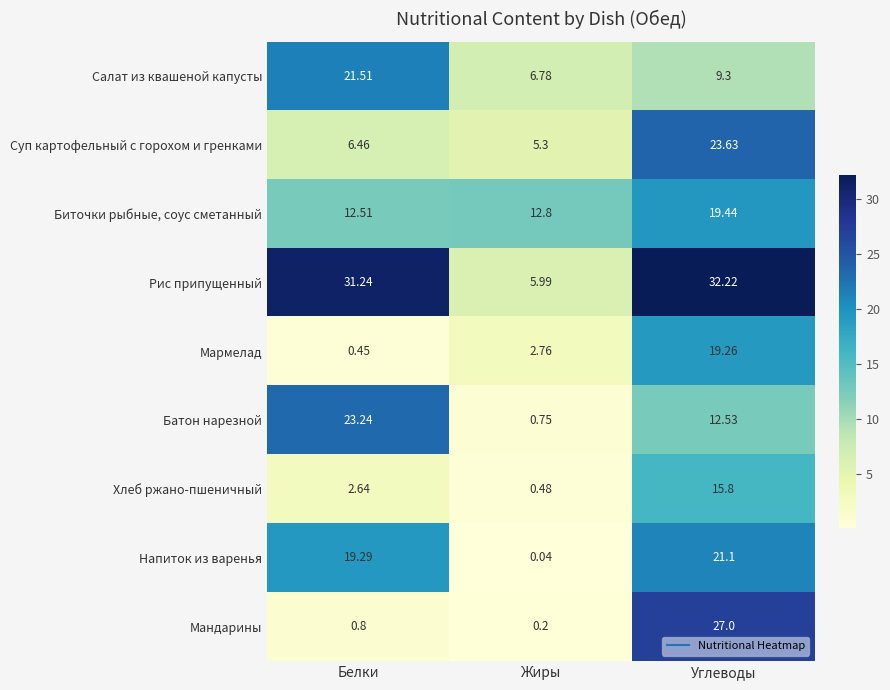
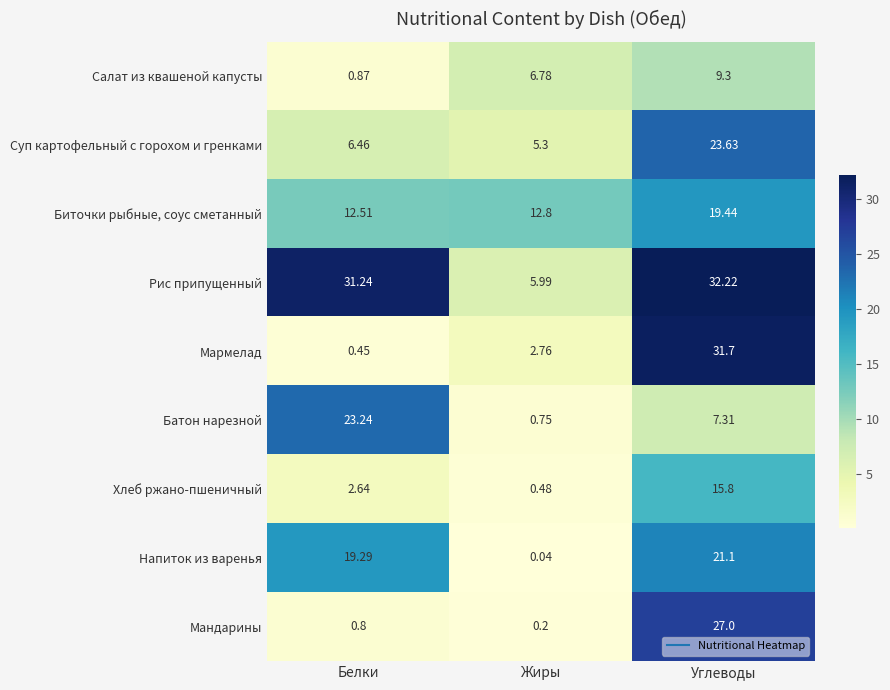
  {
    "Салат из квашеной капусты": {
-     "Белки": 21.51,
+     "Белки": 0.87,
      "Жиры": 6.78,
      "Углеводы": 9.3
    },
    "Суп картофельный с горохом и гренками": {
      "Белки": 6.46,
      "Жиры": 5.3,
      "Углеводы": 23.63
    },
    "Биточки рыбные, соус сметанный": {
      "Белки": 12.51,
      "Жиры": 12.8,
      "Углеводы": 19.44
    },
    "Рис припущенный": {
      "Белки": 31.24,
      "Жиры": 5.99,
      "Углеводы": 32.22
    },
    "Мармелад": {
      "Белки": 0.45,
      "Жиры": 2.76,
-     "Углеводы": 19.26
+     "Углеводы": 31.7
    },
    "Батон нарезной": {
      "Белки": 23.24,
      "Жиры": 0.75,
-     "Углеводы": 12.53
+     "Углеводы": 7.31
    },
    "Хлеб ржано-пшеничный": {
      "Белки": 2.64,
      "Жиры": 0.48,
      "Углеводы": 15.8
    },
    "Напиток из варенья": {
      "Белки": 19.29,
      "Жиры": 0.04,
      "Углеводы": 21.1
    },
    "Мандарины": {
      "Белки": 0.8,
      "Жиры": 0.2,
      "Углеводы": 27.0
    }
  }
